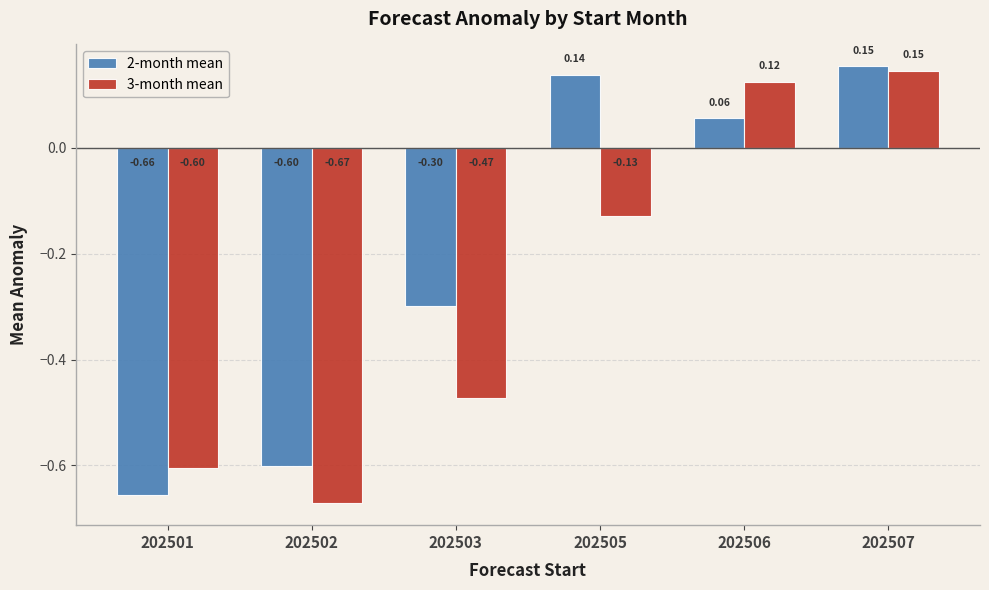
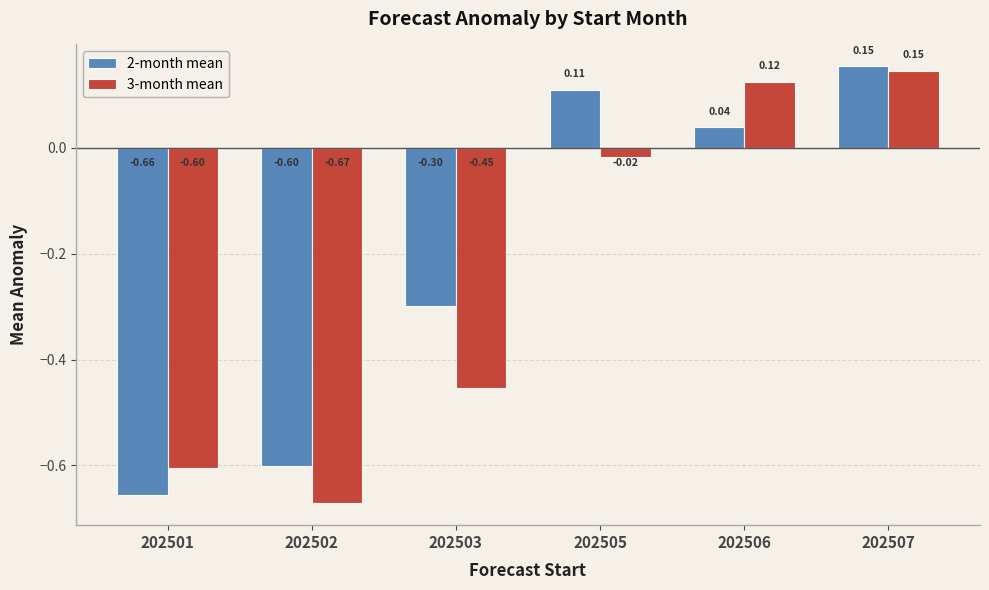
  {
    "2-month mean": {
      "202501": -0.66,
      "202502": -0.60,
      "202503": -0.30,
-     "202505": 0.14,
-     "202506": 0.06,
+     "202505": 0.11,
+     "202506": 0.04,
      "202507": 0.15
    },
    "3-month mean": {
      "202501": -0.60,
      "202502": -0.67,
-     "202503": -0.47,
-     "202505": -0.13,
+     "202503": -0.45,
+     "202505": -0.02,
      "202506": 0.12,
      "202507": 0.15
    }
  }
